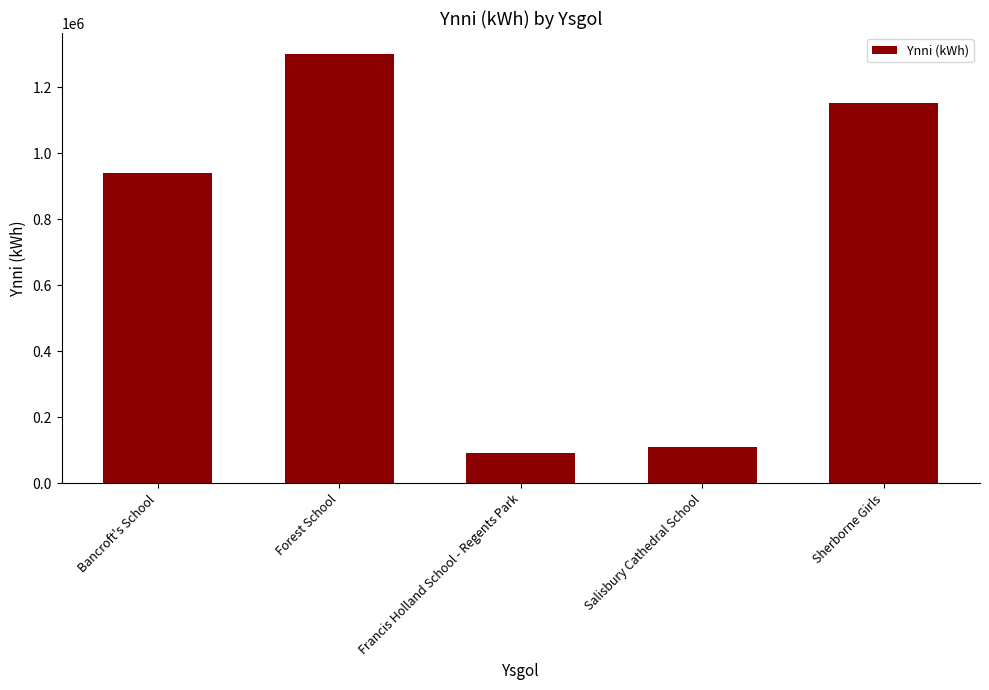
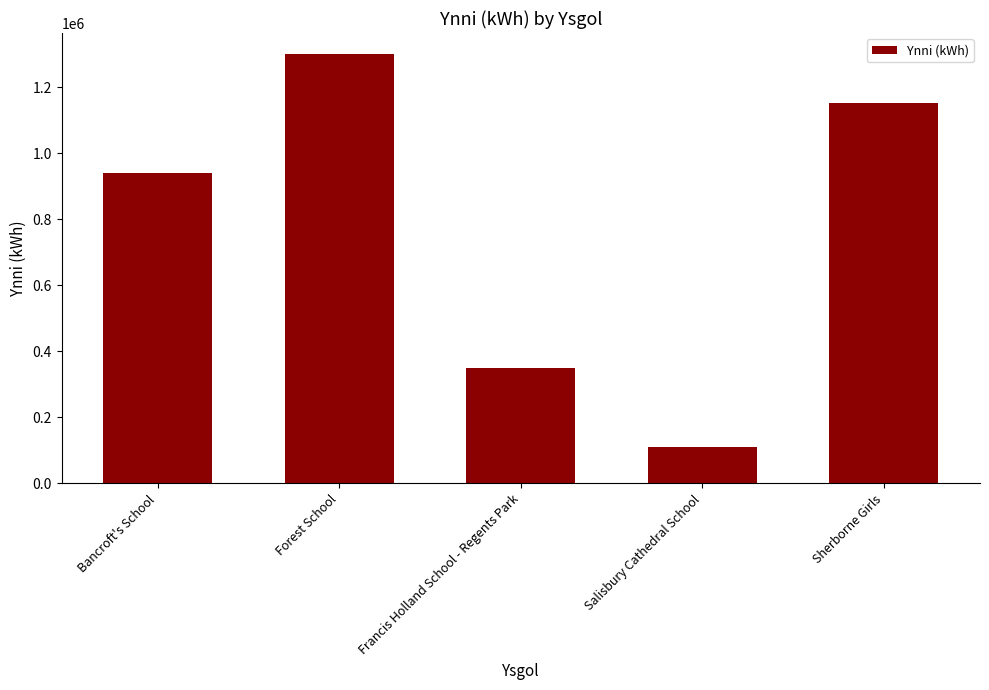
  {
    "Bancroft's School": 940000,
    "Forest School": 1300000,
-   "Francis Holland School - Regents Park": 90000,
+   "Francis Holland School - Regents Park": 350000,
    "Salisbury Cathedral School": 110000,
    "Sherborne Girls": 1150000
  }
